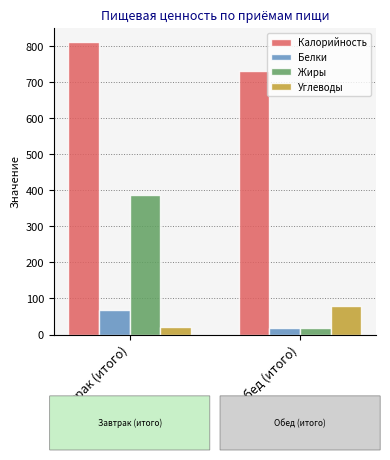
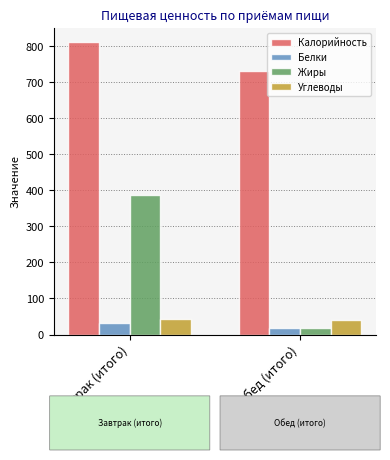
  {
    "Калорийность": {
      "Завтрак (итого)": 810,
      "Обед (итого)": 730
    },
    "Белки": {
-     "Завтрак (итого)": 70,
+     "Завтрак (итого)": 30,
      "Обед (итого)": 20
    },
    "Жиры": {
      "Завтрак (итого)": 390,
      "Обед (итого)": 20
    },
    "Углеводы": {
-     "Завтрак (итого)": 20,
-     "Обед (итого)": 80
+     "Завтрак (итого)": 40,
+     "Обед (итого)": 40
    }
  }
